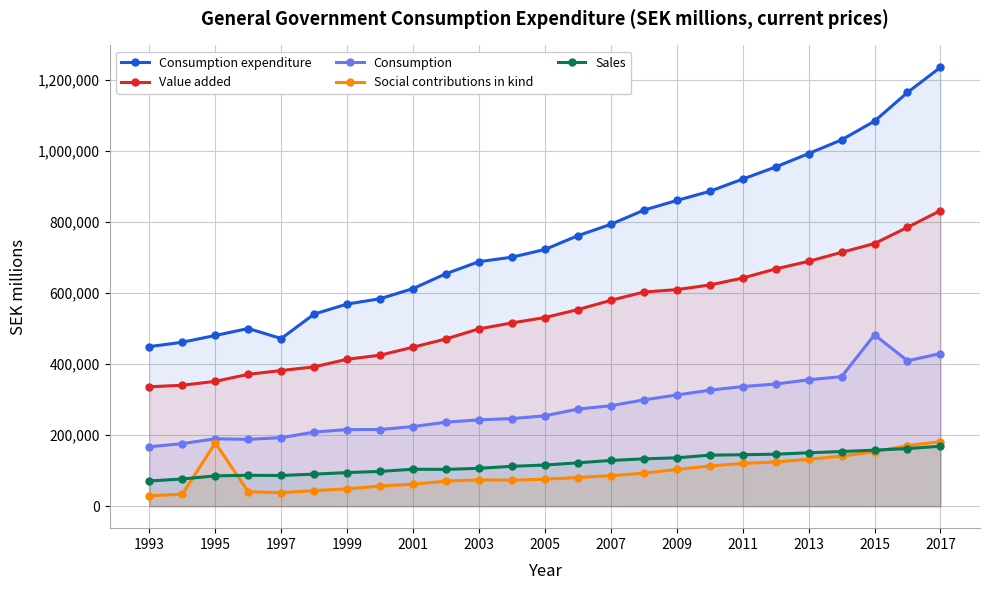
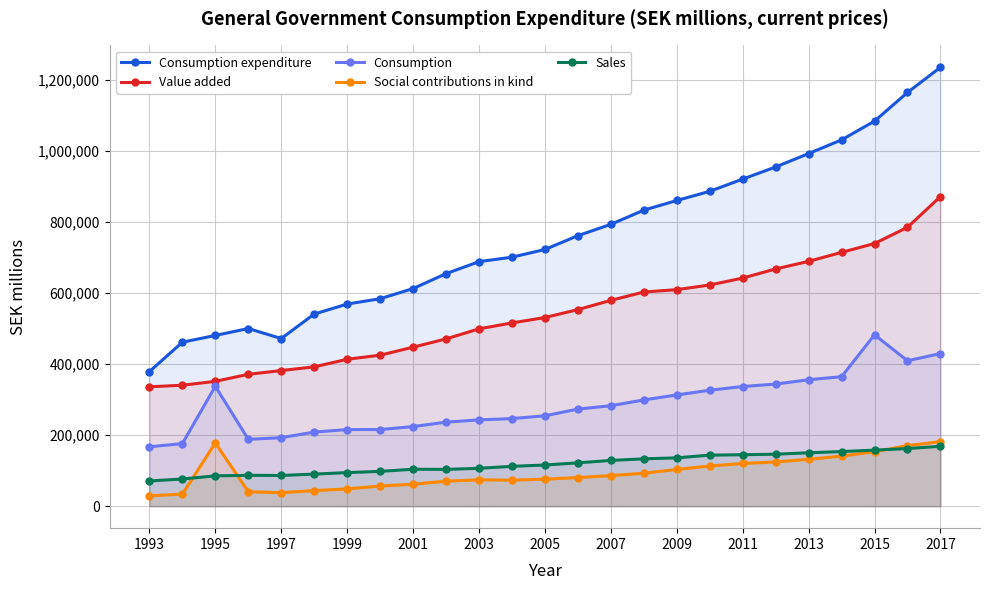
  {
    "Consumption expenditure": {
-     "1993": "450,000",
+     "1993": "380,000",
      "1995": "480,000",
      "1997": "470,000",
      "1999": "570,000",
      "2001": "610,000",
      "2003": "690,000",
      "2005": "720,000",
      "2007": "790,000",
      "2009": "860,000",
      "2011": "920,000",
      "2013": "990,000",
      "2015": "1,080,000",
      "2017": "1,240,000"
    },
    "Value added": {
      "1993": "340,000",
      "1995": "350,000",
      "1997": "380,000",
      "1999": "410,000",
      "2001": "450,000",
      "2003": "500,000",
      "2005": "530,000",
      "2007": "580,000",
      "2009": "610,000",
      "2011": "640,000",
      "2013": "690,000",
      "2015": "740,000",
-     "2017": "830,000"
+     "2017": "870,000"
    },
    "Consumption": {
      "1993": "170,000",
-     "1995": "190,000",
+     "1995": "340,000",
      "1997": "190,000",
      "1999": "220,000",
      "2001": "220,000",
      "2003": "240,000",
      "2005": "250,000",
      "2007": "280,000",
      "2009": "310,000",
      "2011": "340,000",
      "2013": "360,000",
      "2015": "480,000",
      "2017": "430,000"
    },
    "Social contributions in kind": {
      "1993": "30,000",
      "1995": "180,000",
      "1997": "40,000",
      "1999": "50,000",
      "2001": "60,000",
      "2003": "70,000",
      "2005": "80,000",
      "2007": "90,000",
      "2009": "100,000",
      "2011": "120,000",
      "2013": "130,000",
      "2017": "180,000"
    },
    "Sales": {
      "1993": "70,000",
      "1995": "90,000",
      "1997": "90,000",
      "1999": "90,000",
      "2001": "100,000",
      "2003": "110,000",
      "2005": "120,000",
      "2007": "130,000",
      "2009": "140,000",
      "2011": "140,000",
      "2013": "150,000",
      "2017": "170,000"
    }
  }
